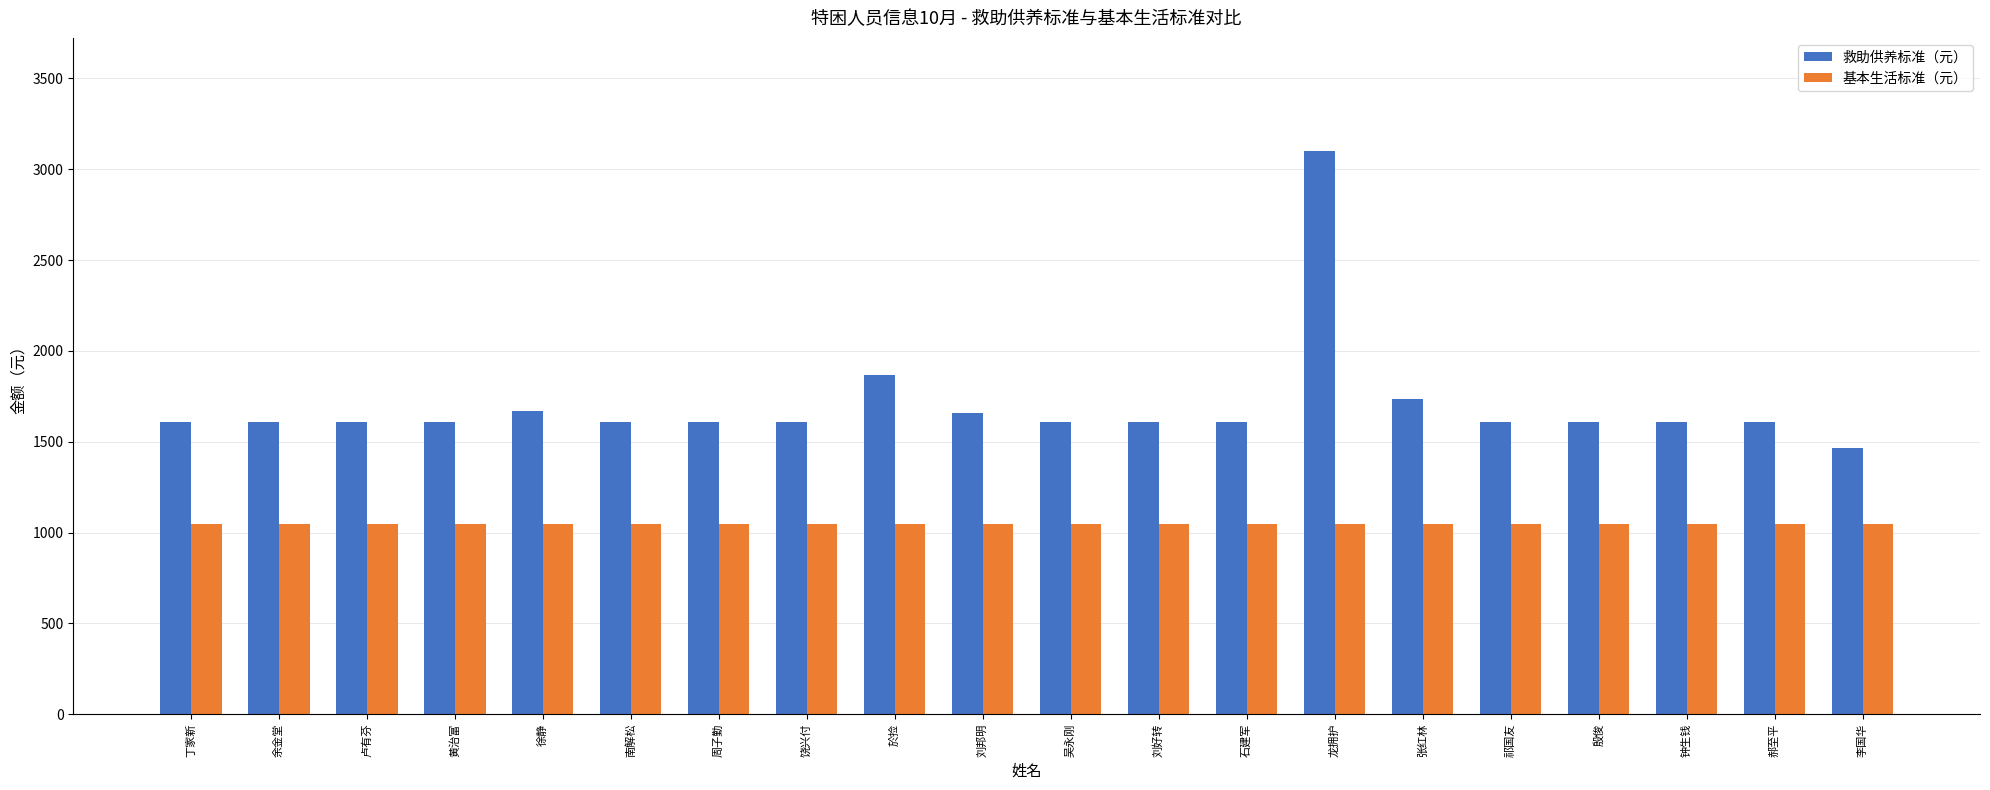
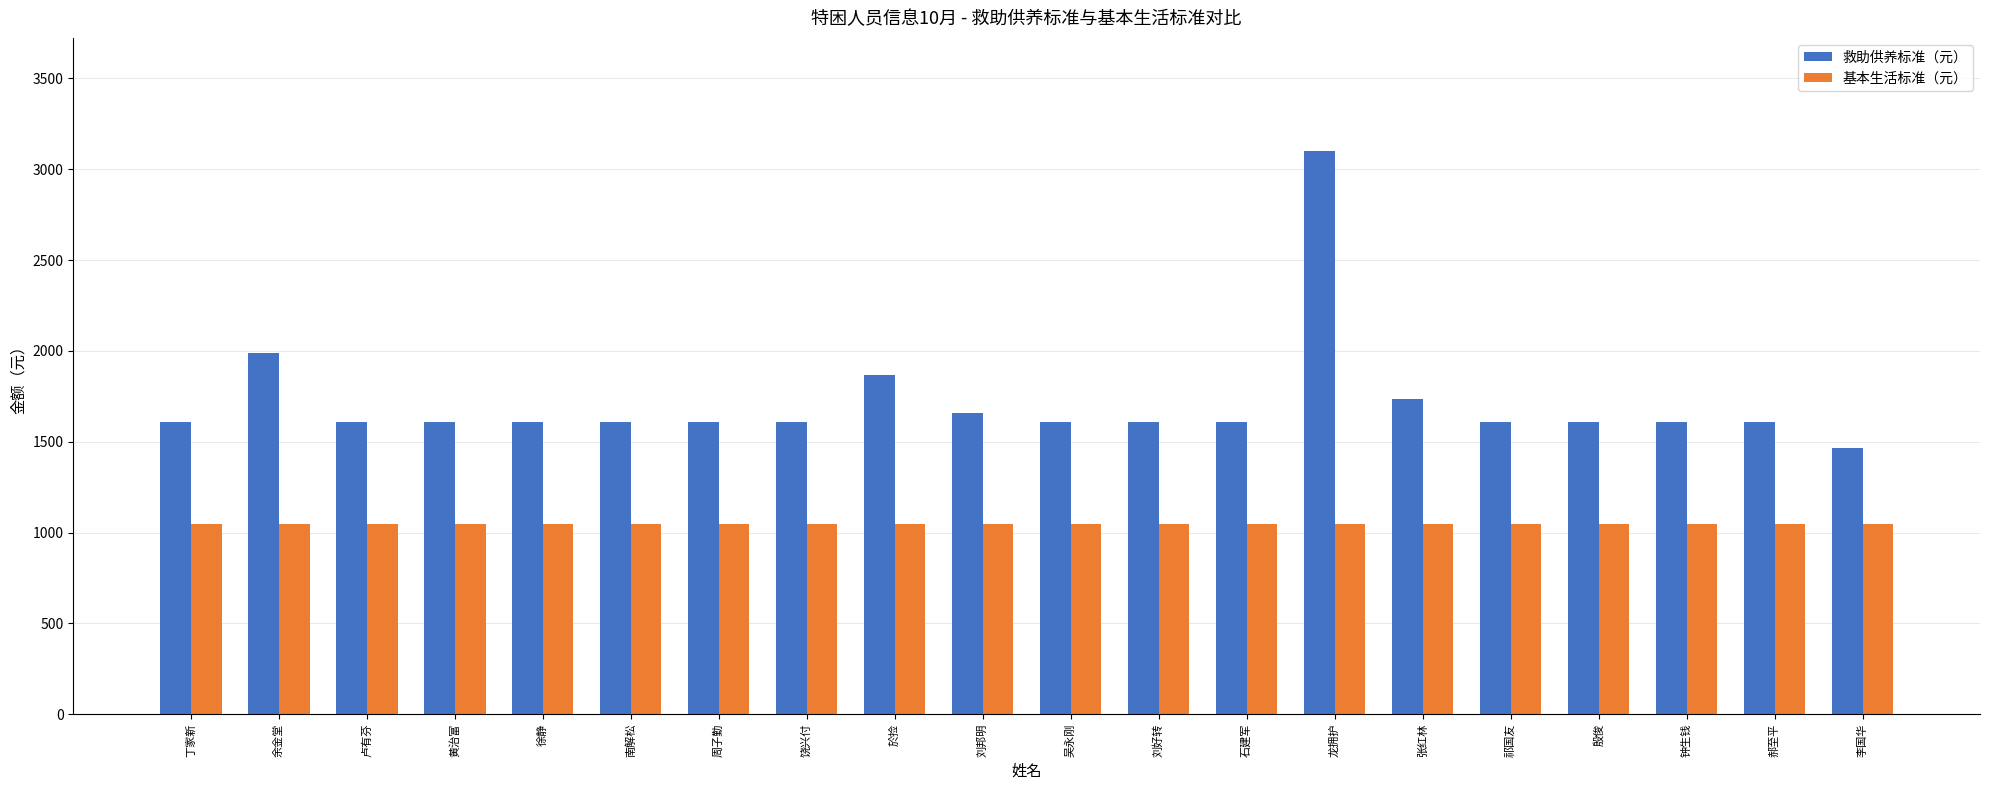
  {
    "救助供养标准（元）": {
      "丁家新": 1610,
-     "余金堂": 1610,
+     "余金堂": 1990,
      "卢有芬": 1610,
      "黄治富": 1610,
-     "徐静": 1670,
+     "徐静": 1610,
      "南解松": 1610,
      "周子勤": 1610,
      "饶兴付": 1610,
      "於捡": 1870,
      "刘邦明": 1660,
      "吴永刚": 1610,
      "刘好转": 1610,
      "石建军": 1610,
      "龙拥护": 3100,
      "张红林": 1730,
      "祁国友": 1610,
      "殷俊": 1610,
      "钟生钱": 1610,
      "郝至平": 1610,
      "李国华": 1470
    },
    "基本生活标准（元）": {
      "丁家新": 1050,
      "余金堂": 1050,
      "卢有芬": 1050,
      "黄治富": 1050,
      "徐静": 1050,
      "南解松": 1050,
      "周子勤": 1050,
      "饶兴付": 1050,
      "於捡": 1050,
      "刘邦明": 1050,
      "吴永刚": 1050,
      "刘好转": 1050,
      "石建军": 1050,
      "龙拥护": 1050,
      "张红林": 1050,
      "祁国友": 1050,
      "殷俊": 1050,
      "钟生钱": 1050,
      "郝至平": 1050,
      "李国华": 1050
    }
  }
